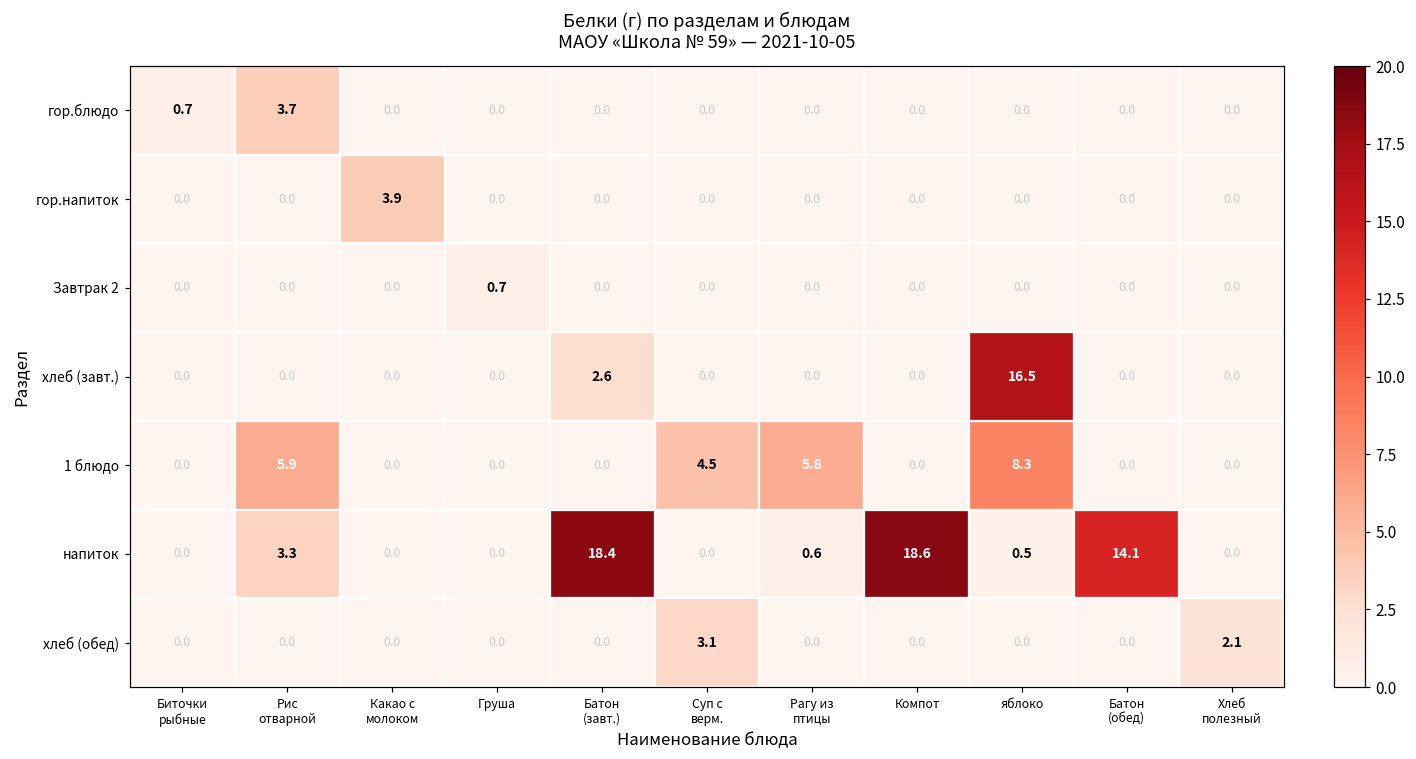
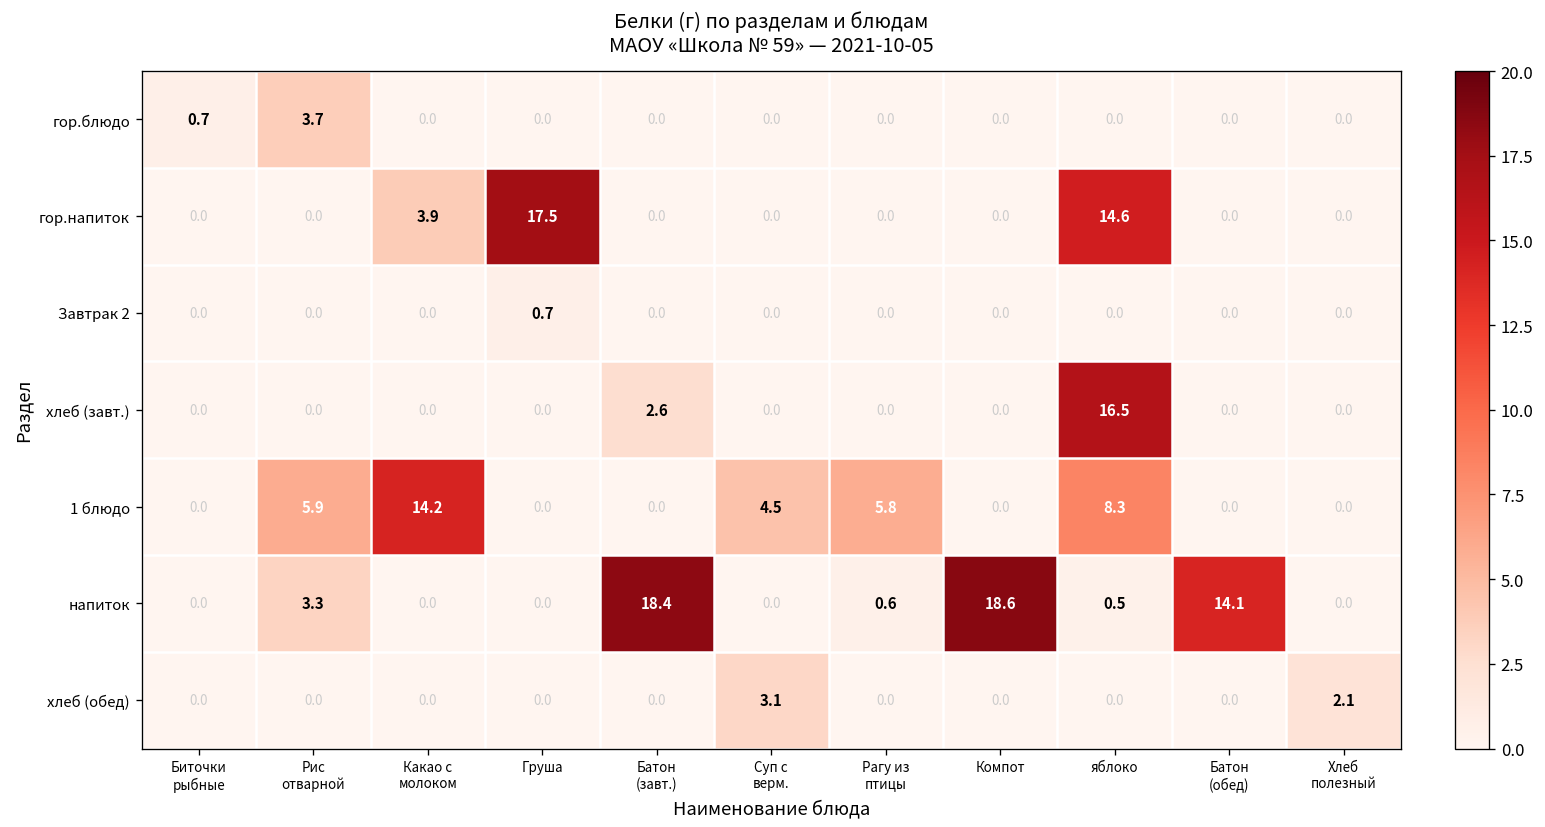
  {
    "гор.блюдо": {
      "Биточки рыбные": 0.7,
      "Рис отварной": 3.7,
      "Какао с молоком": 0.0,
      "Груша": 0.0,
      "Батон (завт.)": 0.0,
      "Суп с верм.": 0.0,
      "Рагу из птицы": 0.0,
      "Компот": 0.0,
      "яблоко": 0.0,
      "Батон (обед)": 0.0,
      "Хлеб полезный": 0.0
    },
    "гор.напиток": {
      "Биточки рыбные": 0.0,
      "Рис отварной": 0.0,
      "Какао с молоком": 3.9,
-     "Груша": 0.0,
+     "Груша": 17.5,
      "Батон (завт.)": 0.0,
      "Суп с верм.": 0.0,
      "Рагу из птицы": 0.0,
      "Компот": 0.0,
-     "яблоко": 0.0,
+     "яблоко": 14.6,
      "Батон (обед)": 0.0,
      "Хлеб полезный": 0.0
    },
    "Завтрак 2": {
      "Биточки рыбные": 0.0,
      "Рис отварной": 0.0,
      "Какао с молоком": 0.0,
      "Груша": 0.7,
      "Батон (завт.)": 0.0,
      "Суп с верм.": 0.0,
      "Рагу из птицы": 0.0,
      "Компот": 0.0,
      "яблоко": 0.0,
      "Батон (обед)": 0.0,
      "Хлеб полезный": 0.0
    },
    "хлеб (завт.)": {
      "Биточки рыбные": 0.0,
      "Рис отварной": 0.0,
      "Какао с молоком": 0.0,
      "Груша": 0.0,
      "Батон (завт.)": 2.6,
      "Суп с верм.": 0.0,
      "Рагу из птицы": 0.0,
      "Компот": 0.0,
      "яблоко": 16.5,
      "Батон (обед)": 0.0,
      "Хлеб полезный": 0.0
    },
    "1 блюдо": {
      "Биточки рыбные": 0.0,
      "Рис отварной": 5.9,
-     "Какао с молоком": 0.0,
+     "Какао с молоком": 14.2,
      "Груша": 0.0,
      "Батон (завт.)": 0.0,
      "Суп с верм.": 4.5,
      "Рагу из птицы": 5.8,
      "Компот": 0.0,
      "яблоко": 8.3,
      "Батон (обед)": 0.0,
      "Хлеб полезный": 0.0
    },
    "напиток": {
      "Биточки рыбные": 0.0,
      "Рис отварной": 3.3,
      "Какао с молоком": 0.0,
      "Груша": 0.0,
      "Батон (завт.)": 18.4,
      "Суп с верм.": 0.0,
      "Рагу из птицы": 0.6,
      "Компот": 18.6,
      "яблоко": 0.5,
      "Батон (обед)": 14.1,
      "Хлеб полезный": 0.0
    },
    "хлеб (обед)": {
      "Биточки рыбные": 0.0,
      "Рис отварной": 0.0,
      "Какао с молоком": 0.0,
      "Груша": 0.0,
      "Батон (завт.)": 0.0,
      "Суп с верм.": 3.1,
      "Рагу из птицы": 0.0,
      "Компот": 0.0,
      "яблоко": 0.0,
      "Батон (обед)": 0.0,
      "Хлеб полезный": 2.1
    }
  }
